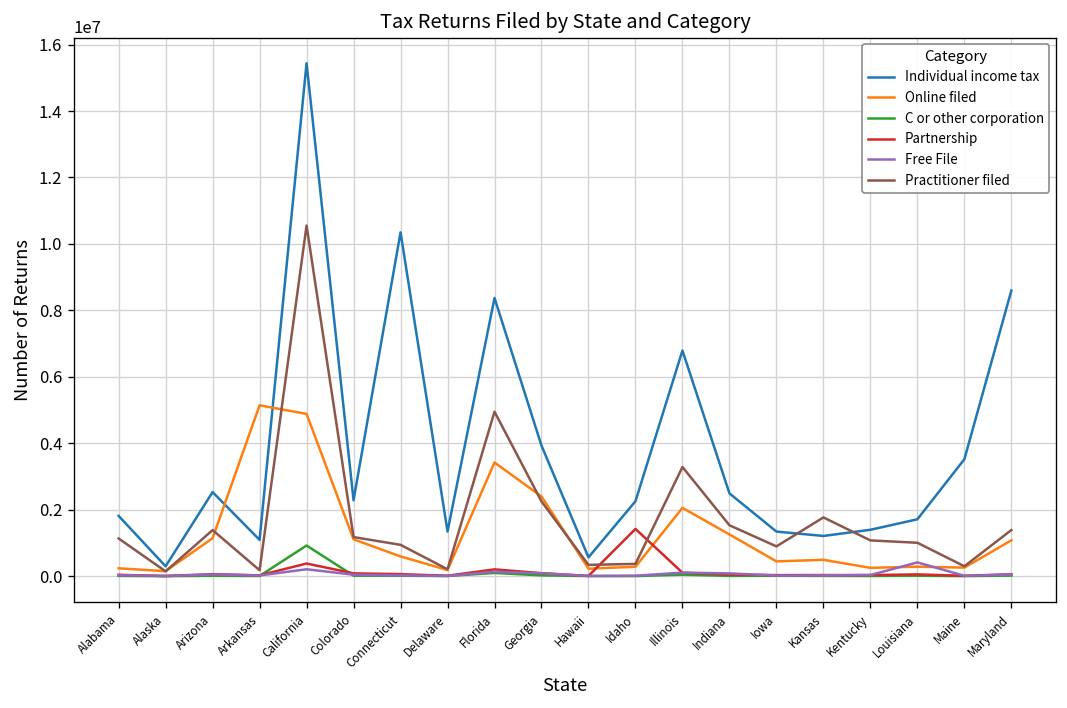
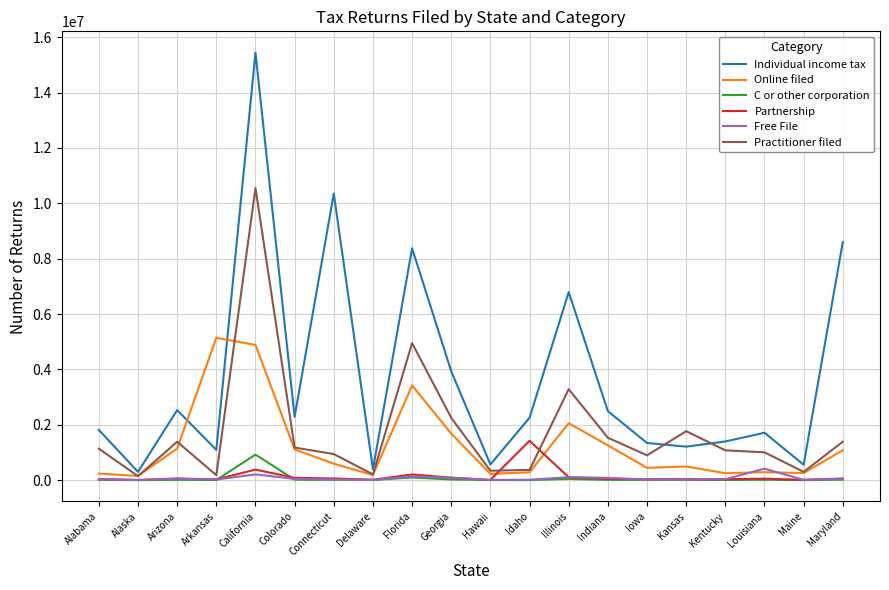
  {
    "Individual income tax": {
      "Alabama": 1800000,
      "Alaska": 300000,
      "Arizona": 2500000,
      "Arkansas": 1100000,
      "California": 15400000,
      "Colorado": 2300000,
      "Connecticut": 10300000,
-     "Delaware": 1300000,
+     "Delaware": 400000,
      "Florida": 8400000,
      "Georgia": 3900000,
      "Hawaii": 600000,
      "Idaho": 2300000,
      "Illinois": 6800000,
      "Indiana": 2500000,
      "Iowa": 1300000,
      "Kansas": 1200000,
      "Kentucky": 1400000,
      "Louisiana": 1700000,
-     "Maine": 3500000,
+     "Maine": 600000,
      "Maryland": 8600000
    },
    "Online filed": {
      "Alabama": 200000,
      "Arizona": 1100000,
      "Arkansas": 5100000,
      "California": 4900000,
      "Connecticut": 600000,
      "Florida": 3400000,
-     "Georgia": 2400000,
+     "Georgia": 1700000,
      "Hawaii": 200000,
      "Illinois": 2100000,
      "Indiana": 1300000,
      "Iowa": 400000,
      "Kansas": 500000,
      "Kentucky": 300000,
      "Louisiana": 300000,
      "Maryland": 1100000
    },
    "C or other corporation": {
      "California": 900000
    },
    "Partnership": {
      "California": 400000,
      "Idaho": 1400000
    },
    "Free File": {
      "California": 200000,
      "Louisiana": 400000
    },
    "Practitioner filed": {
      "Alabama": 1100000,
      "Arizona": 1400000,
      "Arkansas": 200000,
      "California": 10600000,
      "Connecticut": 900000,
      "Florida": 5000000,
      "Georgia": 2200000,
      "Hawaii": 300000,
      "Illinois": 3300000,
      "Indiana": 1500000,
      "Iowa": 900000,
      "Kansas": 1800000,
      "Kentucky": 1100000,
      "Louisiana": 1000000,
      "Maryland": 1400000
    }
  }
